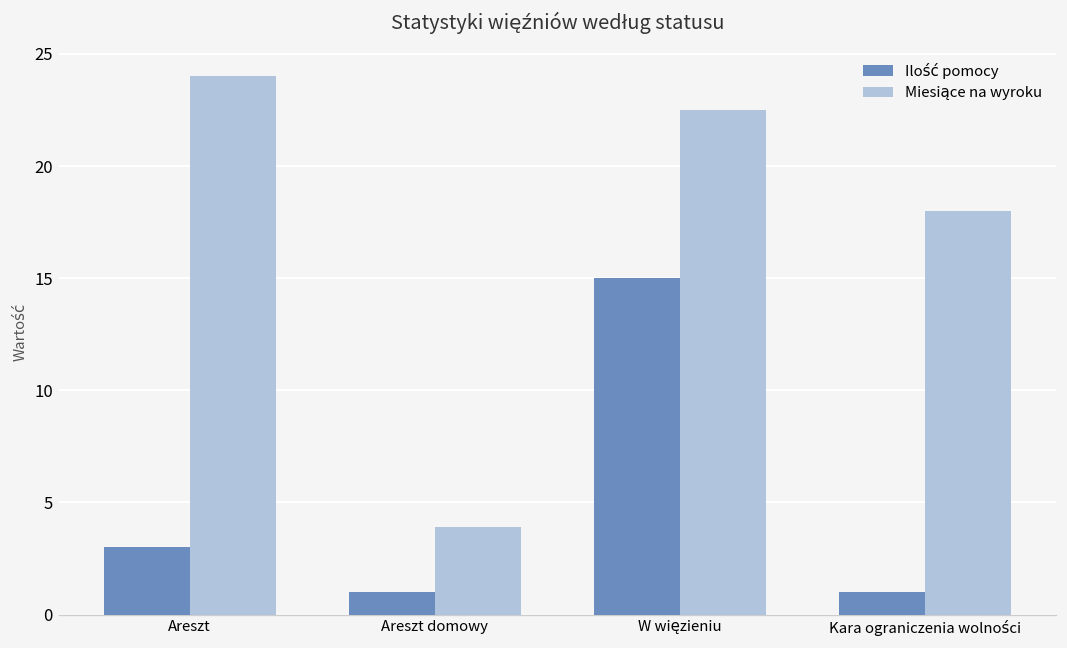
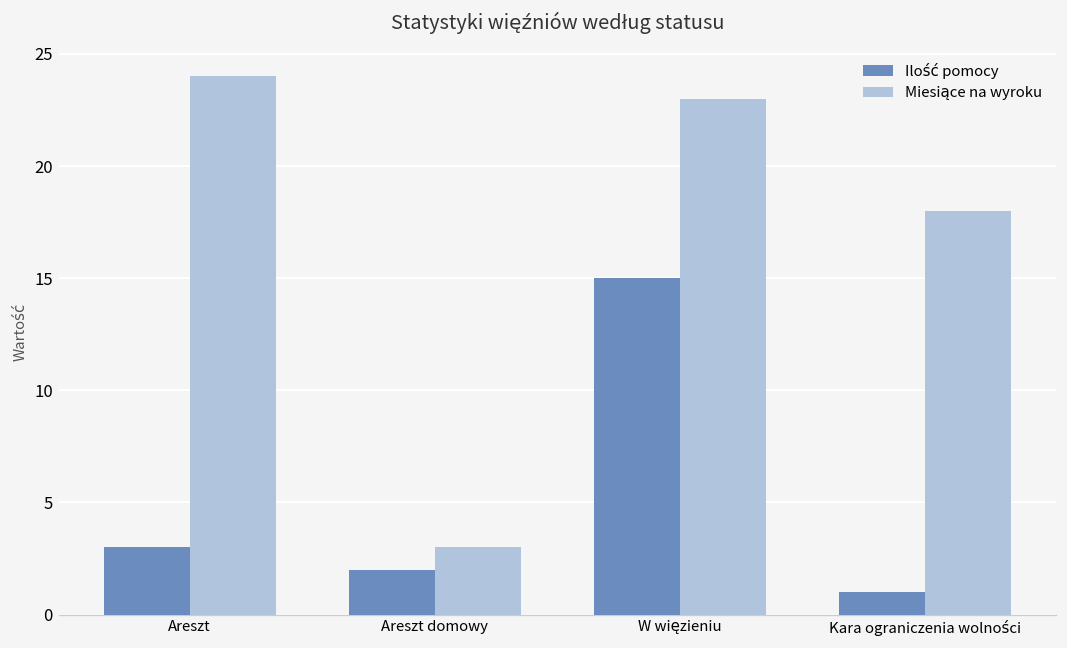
  {
    "Ilość pomocy": {
      "Areszt": 3,
-     "Areszt domowy": 1,
+     "Areszt domowy": 2,
      "W więzieniu": 15,
      "Kara ograniczenia wolności": 1
    },
    "Miesiące na wyroku": {
      "Areszt": 24.0,
-     "Areszt domowy": 3.9,
-     "W więzieniu": 22.5,
+     "Areszt domowy": 3.0,
+     "W więzieniu": 23.0,
      "Kara ograniczenia wolności": 18.0
    }
  }
